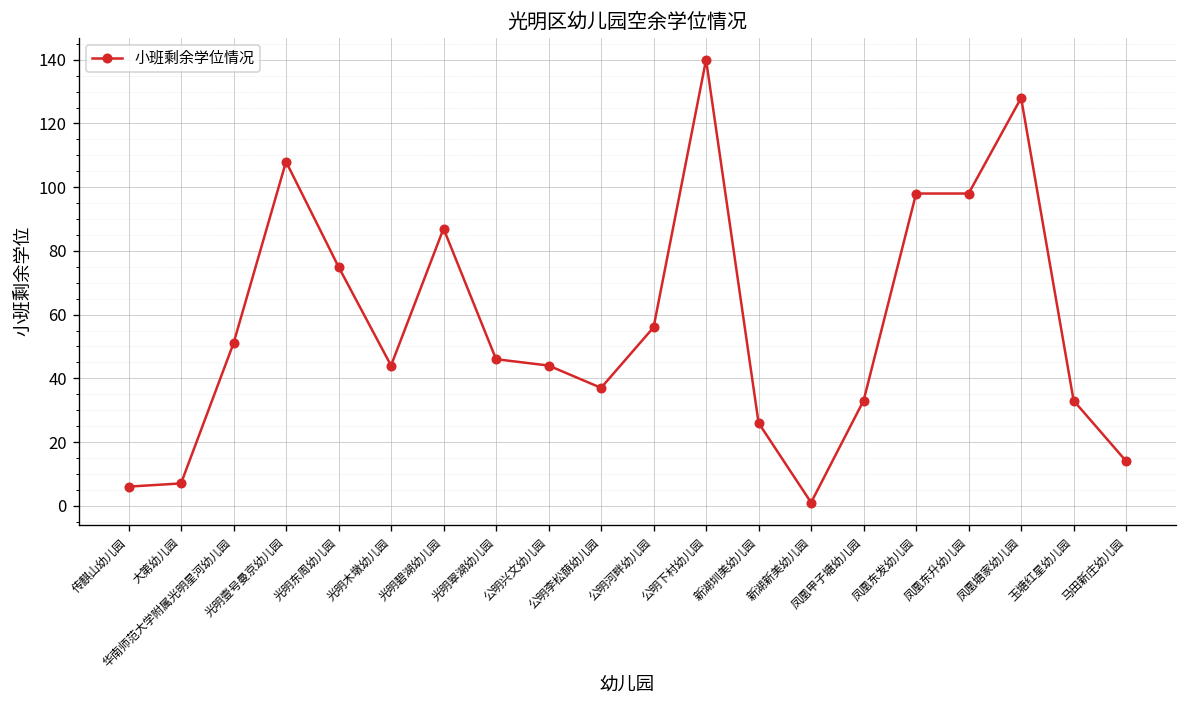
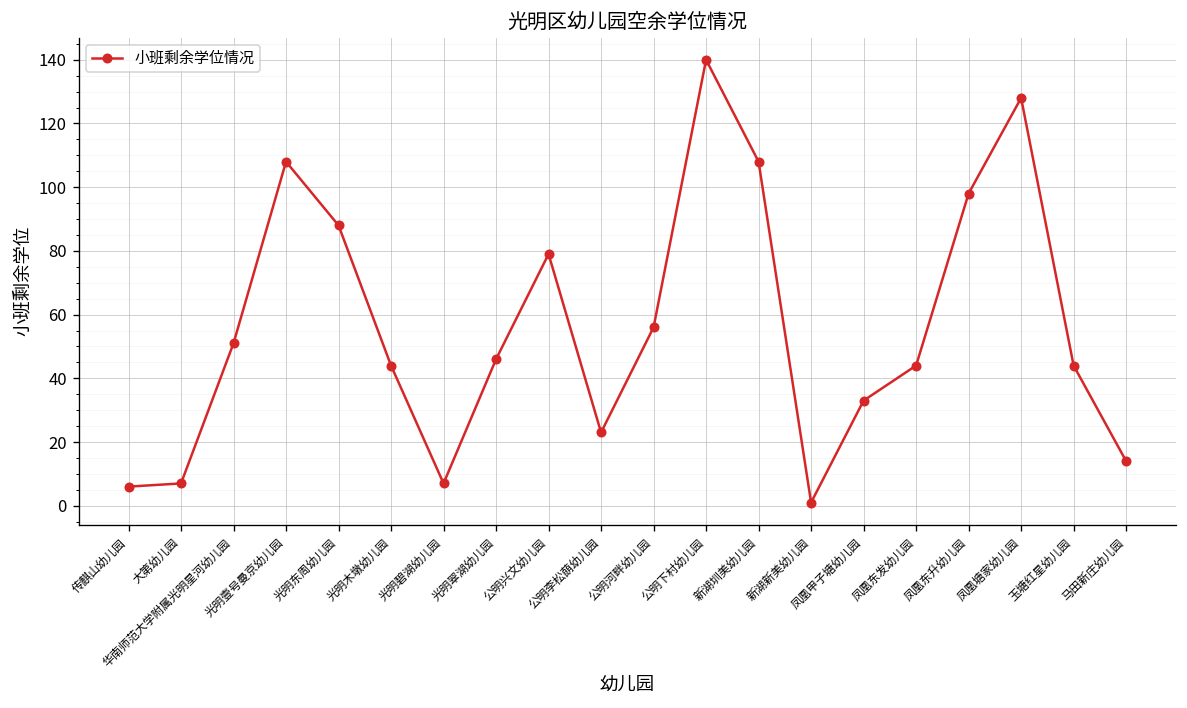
  {
    "传麒山幼儿园": 6,
    "大第幼儿园": 7,
    "华南师范大学附属光明星河幼儿园": 51,
    "光明壹号曼京幼儿园": 108,
-   "光明东周幼儿园": 75,
+   "光明东周幼儿园": 88,
    "光明木墩幼儿园": 44,
-   "光明碧湖幼儿园": 87,
+   "光明碧湖幼儿园": 7,
    "光明翠湖幼儿园": 46,
-   "公明兴文幼儿园": 44,
-   "公明李松蓢幼儿园": 37,
+   "公明兴文幼儿园": 79,
+   "公明李松蓢幼儿园": 23,
    "公明河畔幼儿园": 56,
    "公明下村幼儿园": 140,
-   "新湖圳美幼儿园": 26,
+   "新湖圳美幼儿园": 108,
    "新湖新美幼儿园": 1,
    "凤凰甲子塘幼儿园": 33,
-   "凤凰东发幼儿园": 98,
+   "凤凰东发幼儿园": 44,
    "凤凰东升幼儿园": 98,
    "凤凰塘家幼儿园": 128,
-   "玉塘红星幼儿园": 33,
+   "玉塘红星幼儿园": 44,
    "马田新庄幼儿园": 14
  }
